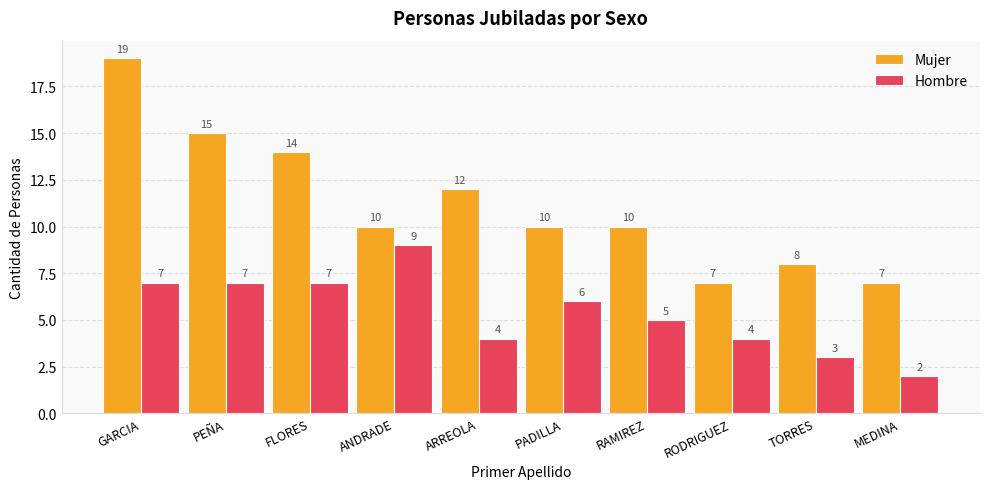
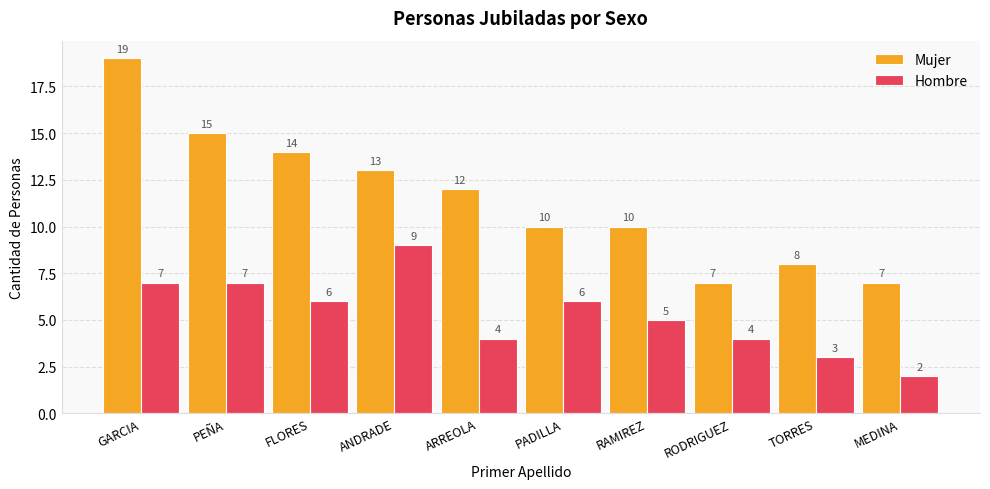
  {
    "Mujer": {
      "GARCIA": 19,
      "PEÑA": 15,
      "FLORES": 14,
-     "ANDRADE": 10,
+     "ANDRADE": 13,
      "ARREOLA": 12,
      "PADILLA": 10,
      "RAMIREZ": 10,
      "RODRIGUEZ": 7,
      "TORRES": 8,
      "MEDINA": 7
    },
    "Hombre": {
      "GARCIA": 7,
      "PEÑA": 7,
-     "FLORES": 7,
+     "FLORES": 6,
      "ANDRADE": 9,
      "ARREOLA": 4,
      "PADILLA": 6,
      "RAMIREZ": 5,
      "RODRIGUEZ": 4,
      "TORRES": 3,
      "MEDINA": 2
    }
  }
